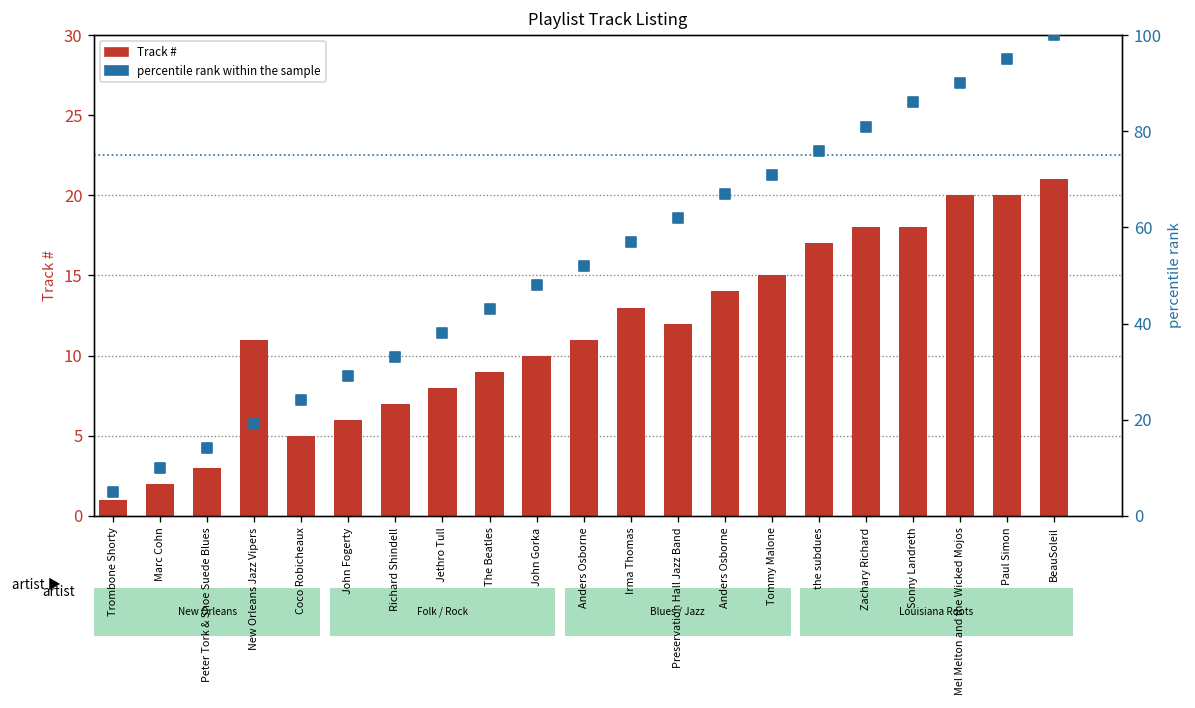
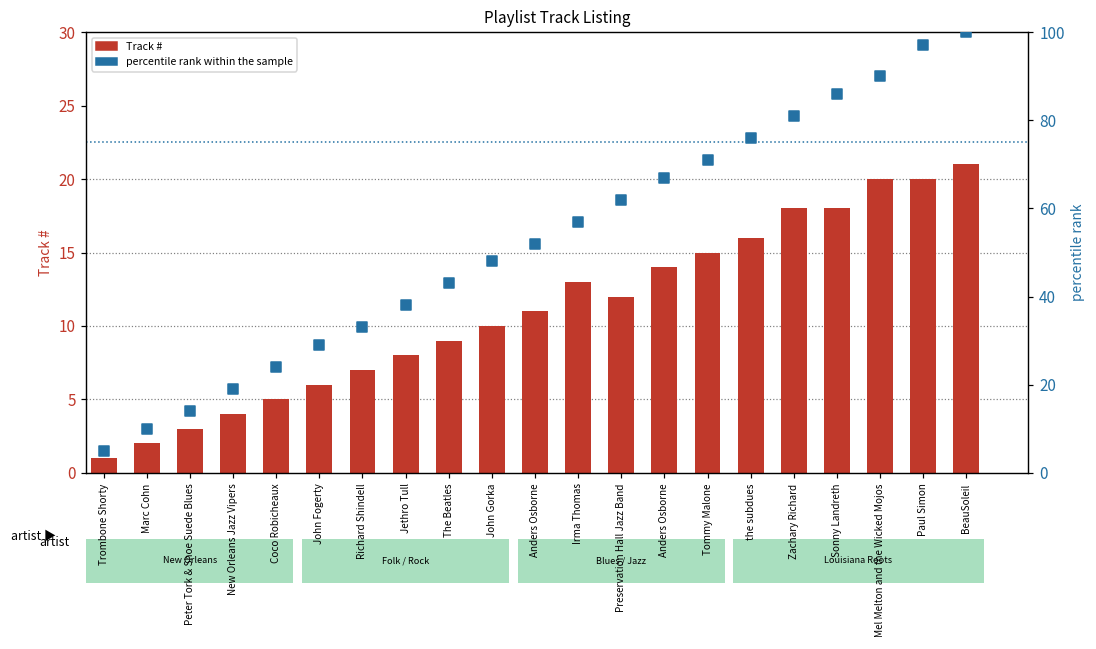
  {
    "Track #": {
      "Trombone Shorty": 1,
      "Marc Cohn": 2,
      "Peter Tork & Shoe Suede Blues": 3,
-     "New Orleans Jazz Vipers": 11,
+     "New Orleans Jazz Vipers": 4,
      "Coco Robicheaux": 5,
      "John Fogerty": 6,
      "Richard Shindell": 7,
      "Jethro Tull": 8,
      "The Beatles": 9,
      "John Gorka": 10,
      "Irma Thomas": 13,
      "Preservation Hall Jazz Band": 12,
      "Tommy Malone": 15,
-     "the subdues": 17,
+     "the subdues": 16,
      "Zachary Richard": 18,
      "Sonny Landreth": 18,
      "Mel Melton and the Wicked Mojos": 20,
      "Paul Simon": 20,
      "BeauSoleil": 21
    },
    "percentile rank within the sample": {
-     "Paul Simon": 95
+     "Paul Simon": 97
    }
  }
